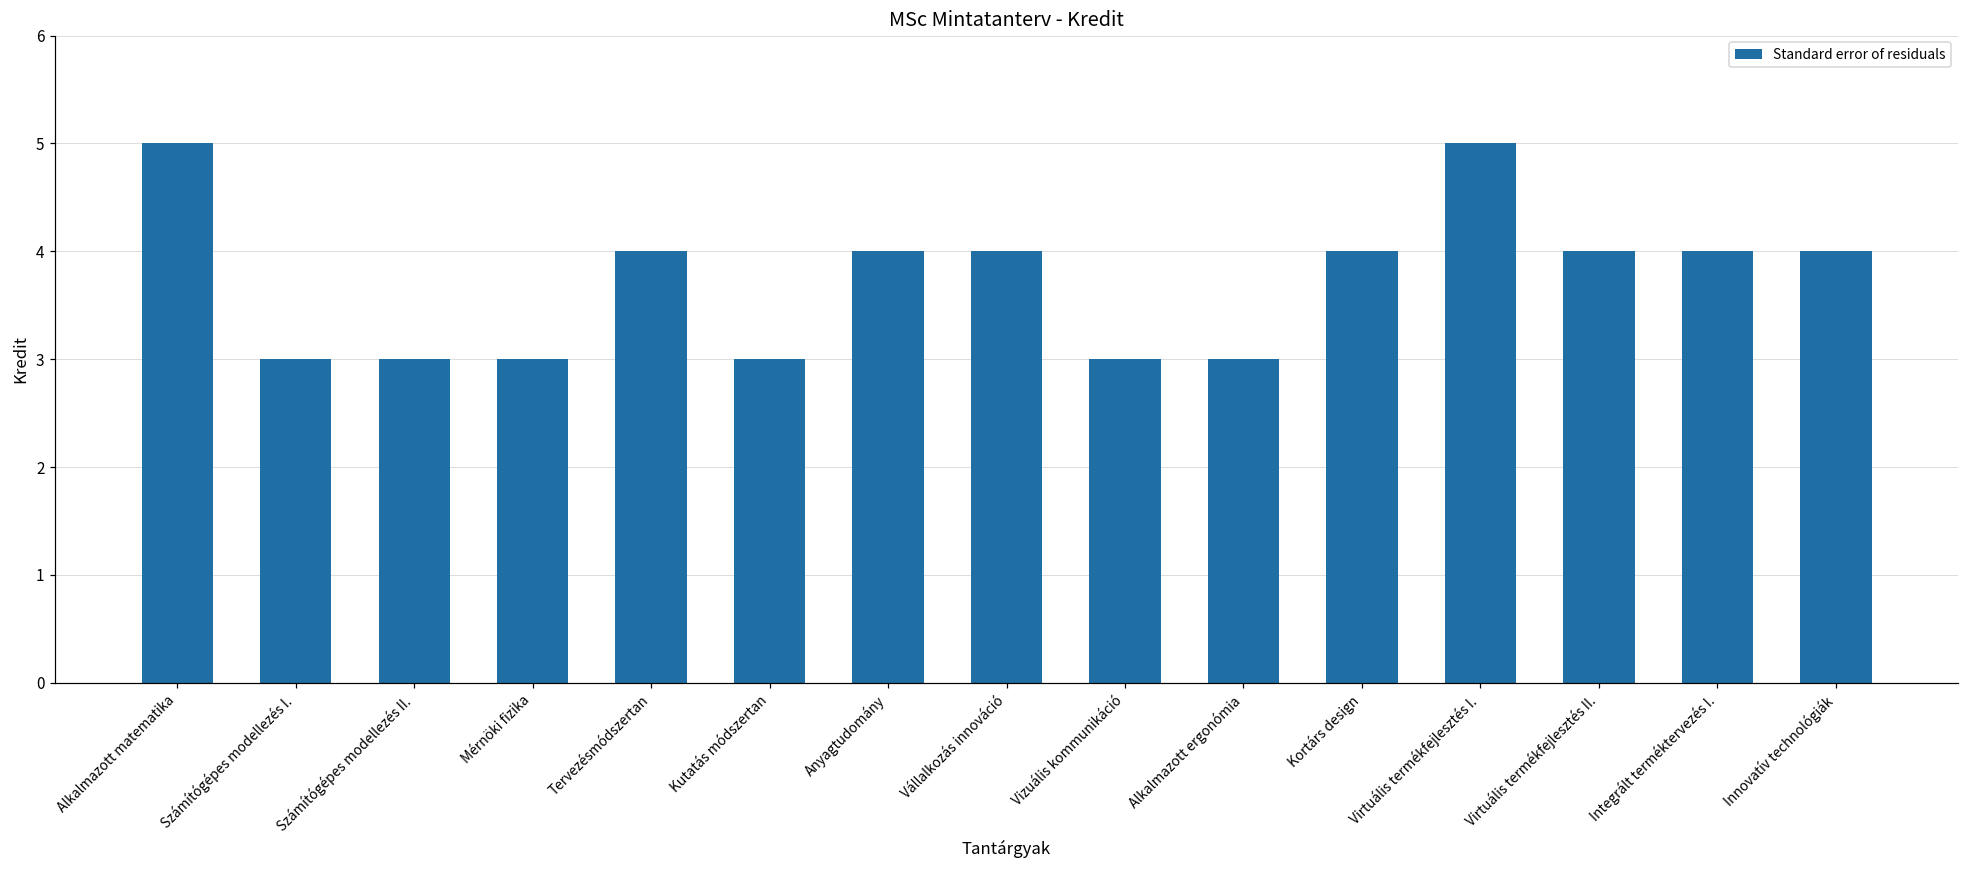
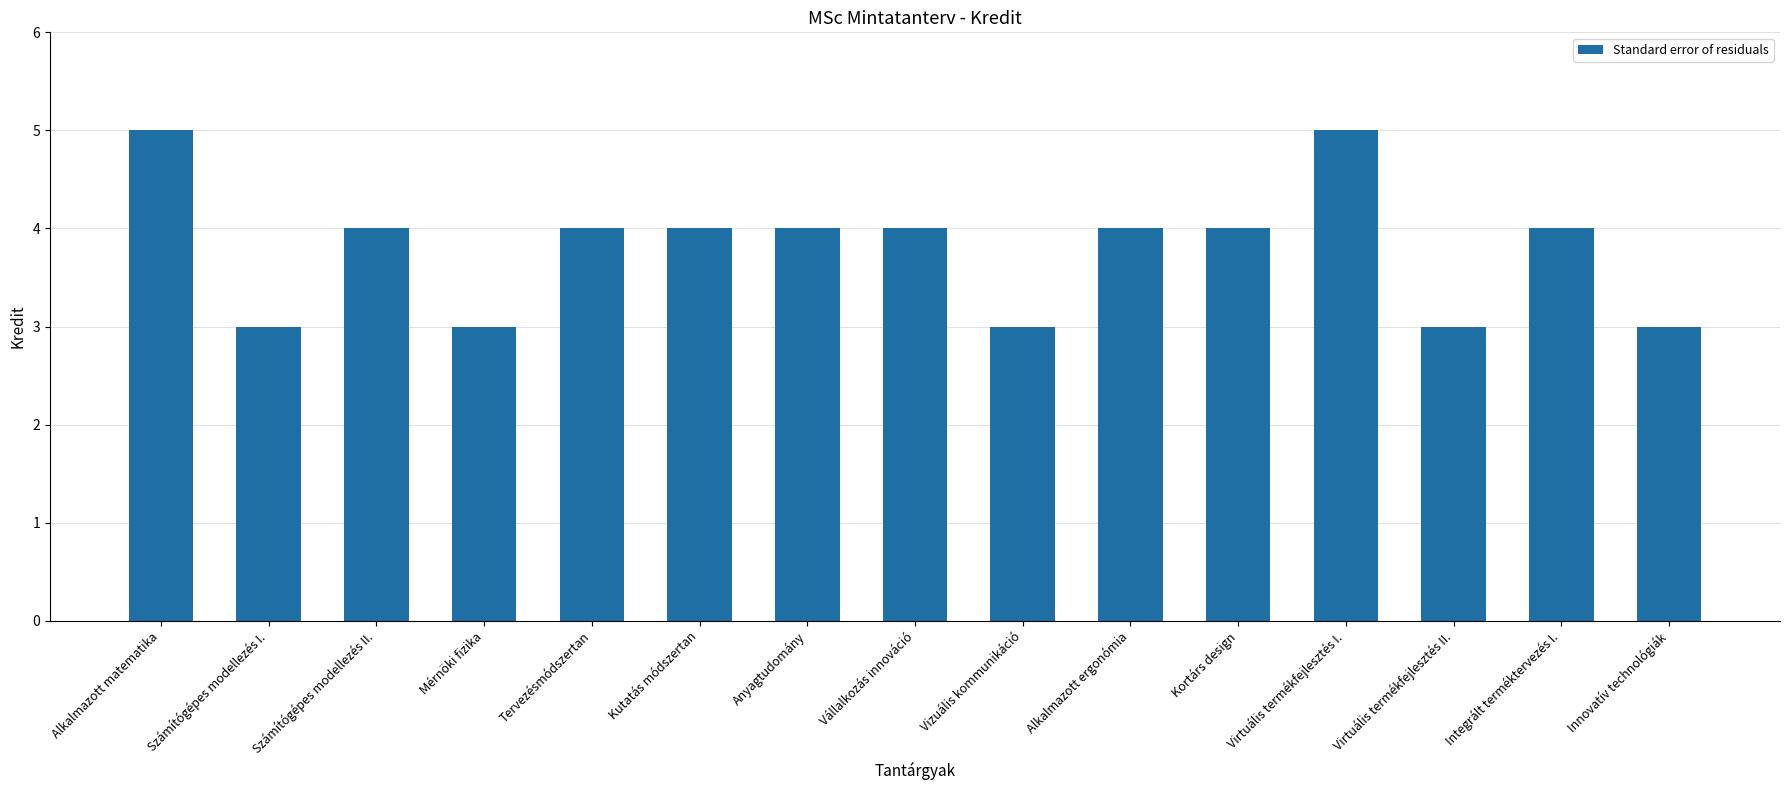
  {
    "Alkalmazott matematika": 5,
    "Számítógépes modellezés I.": 3,
-   "Számítógépes modellezés II.": 3,
+   "Számítógépes modellezés II.": 4,
    "Mérnöki fizika": 3,
    "Tervezésmódszertan": 4,
-   "Kutatás módszertan": 3,
+   "Kutatás módszertan": 4,
    "Anyagtudomány": 4,
    "Vállalkozás innováció": 4,
    "Vizuális kommunikáció": 3,
-   "Alkalmazott ergonómia": 3,
+   "Alkalmazott ergonómia": 4,
    "Kortárs design": 4,
    "Virtuális termékfejlesztés I.": 5,
-   "Virtuális termékfejlesztés II.": 4,
+   "Virtuális termékfejlesztés II.": 3,
    "Integrált terméktervezés I.": 4,
-   "Innovatív technológiák": 4
+   "Innovatív technológiák": 3
  }
